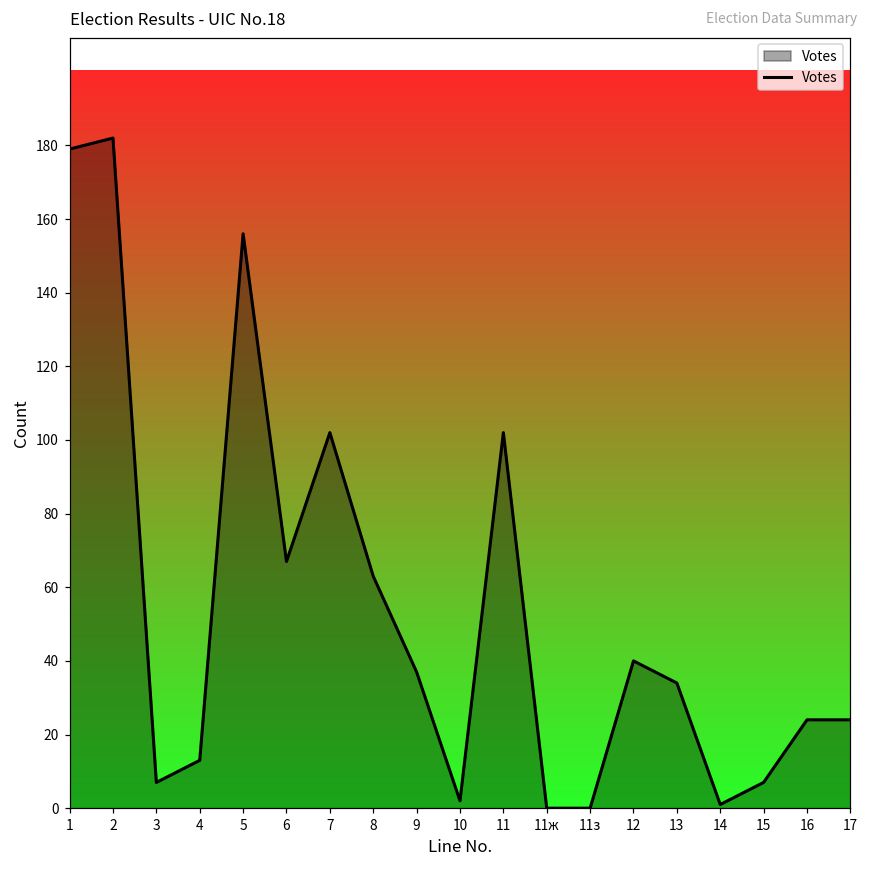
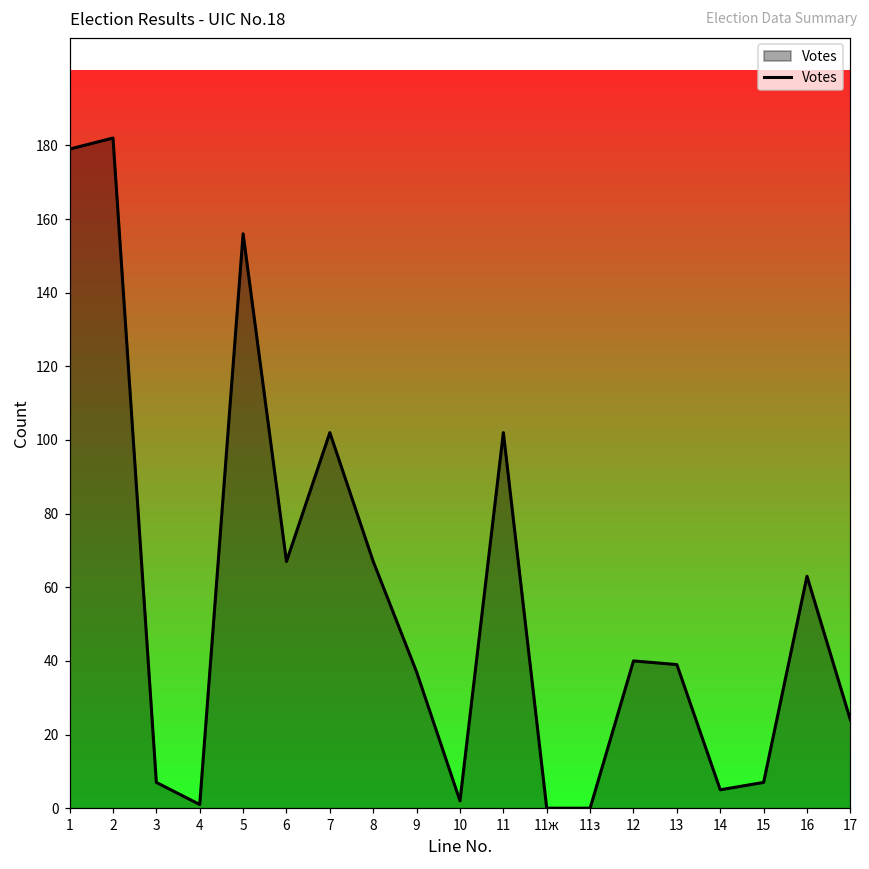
  {
    "1": 179,
    "2": 182,
    "3": 7,
-   "4": 13,
+   "4": 1,
    "5": 156,
    "6": 67,
    "7": 102,
-   "8": 63,
+   "8": 67,
    "9": 37,
    "10": 2,
    "11": 102,
    "11ж": 0,
    "11з": 0,
    "12": 40,
-   "13": 34,
-   "14": 1,
+   "13": 39,
+   "14": 5,
    "15": 7,
-   "16": 24,
+   "16": 63,
    "17": 24
  }
